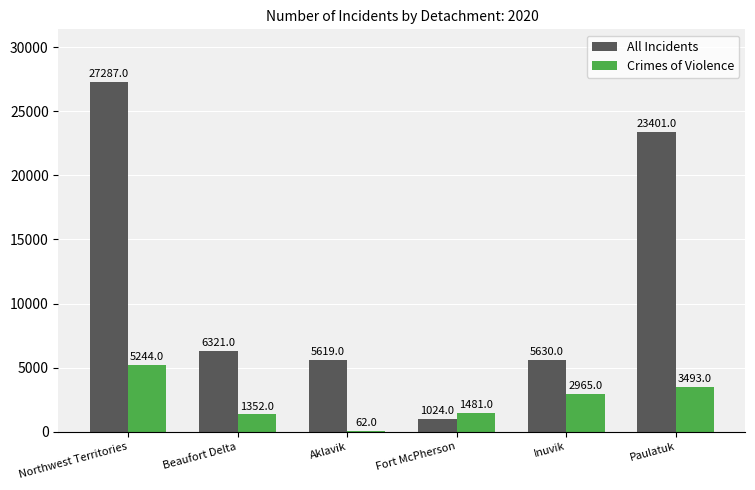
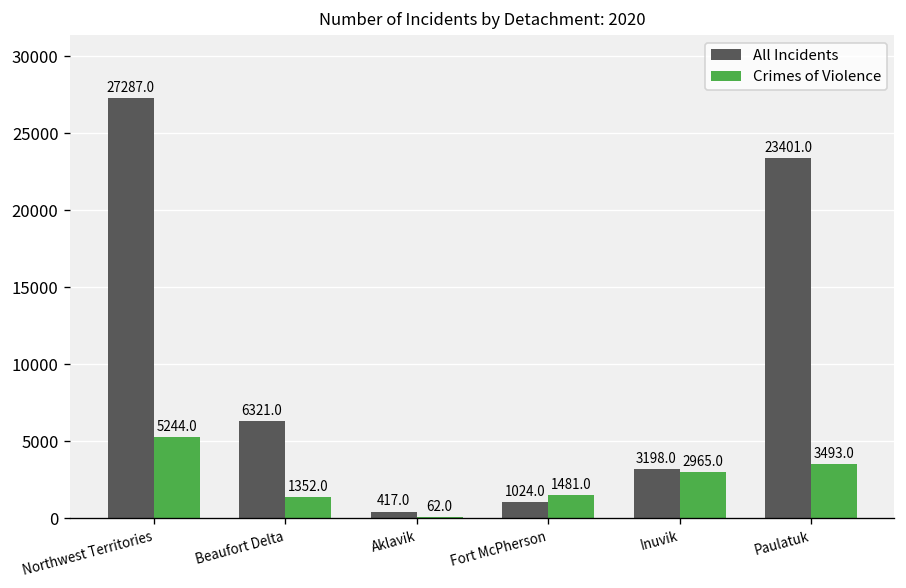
  {
    "All Incidents": {
      "Northwest Territories": 27287.0,
      "Beaufort Delta": 6321.0,
-     "Aklavik": 5619.0,
+     "Aklavik": 417.0,
      "Fort McPherson": 1024.0,
-     "Inuvik": 5630.0,
+     "Inuvik": 3198.0,
      "Paulatuk": 23401.0
    },
    "Crimes of Violence": {
      "Northwest Territories": 5244.0,
      "Beaufort Delta": 1352.0,
      "Aklavik": 62.0,
      "Fort McPherson": 1481.0,
      "Inuvik": 2965.0,
      "Paulatuk": 3493.0
    }
  }
